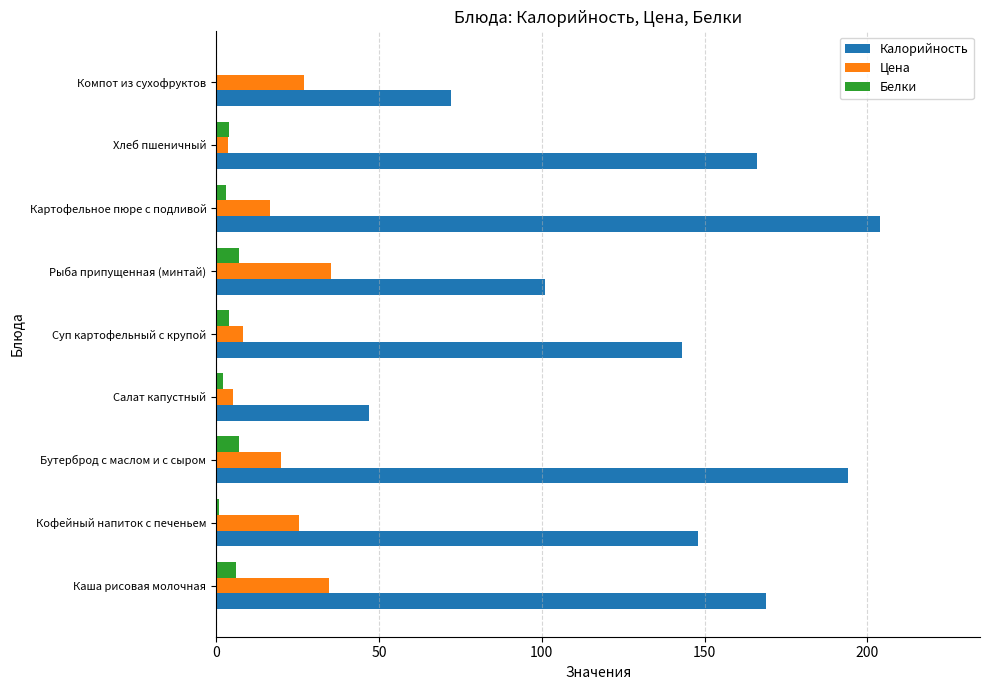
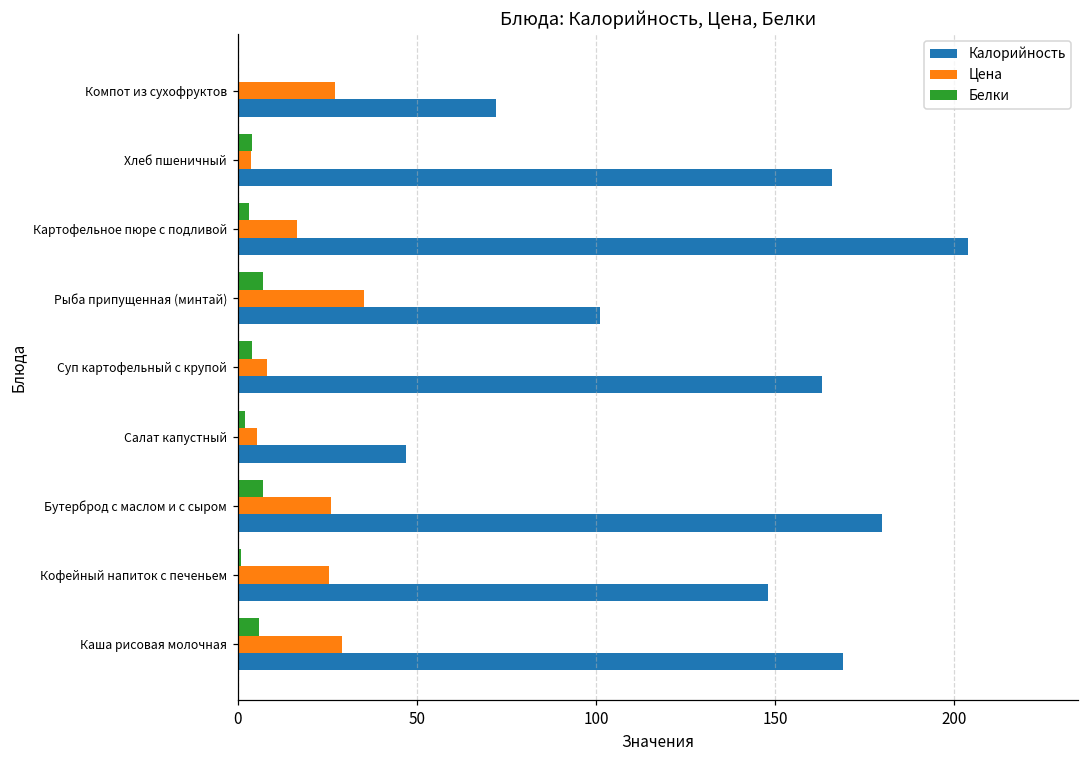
  {
    "Калорийность": {
      "Компот из сухофруктов": 72,
      "Хлеб пшеничный": 166,
      "Картофельное пюре с подливой": 204,
      "Рыба припущенная (минтай)": 101,
-     "Суп картофельный с крупой": 143,
+     "Суп картофельный с крупой": 163,
      "Салат капустный": 47,
-     "Бутерброд с маслом и с сыром": 194,
+     "Бутерброд с маслом и с сыром": 180,
      "Кофейный напиток с печеньем": 148,
      "Каша рисовая молочная": 169
    },
    "Цена": {
      "Компот из сухофруктов": 27,
      "Хлеб пшеничный": 4,
      "Картофельное пюре с подливой": 16,
      "Рыба припущенная (минтай)": 35,
      "Суп картофельный с крупой": 8,
      "Салат капустный": 5,
-     "Бутерброд с маслом и с сыром": 20,
+     "Бутерброд с маслом и с сыром": 26,
      "Кофейный напиток с печеньем": 26,
-     "Каша рисовая молочная": 35
+     "Каша рисовая молочная": 29
    },
    "Белки": {
      "Компот из сухофруктов": 0,
      "Хлеб пшеничный": 4,
      "Картофельное пюре с подливой": 3,
      "Рыба припущенная (минтай)": 7,
      "Суп картофельный с крупой": 4,
      "Салат капустный": 2,
      "Бутерброд с маслом и с сыром": 7,
      "Кофейный напиток с печеньем": 1,
      "Каша рисовая молочная": 6
    }
  }
